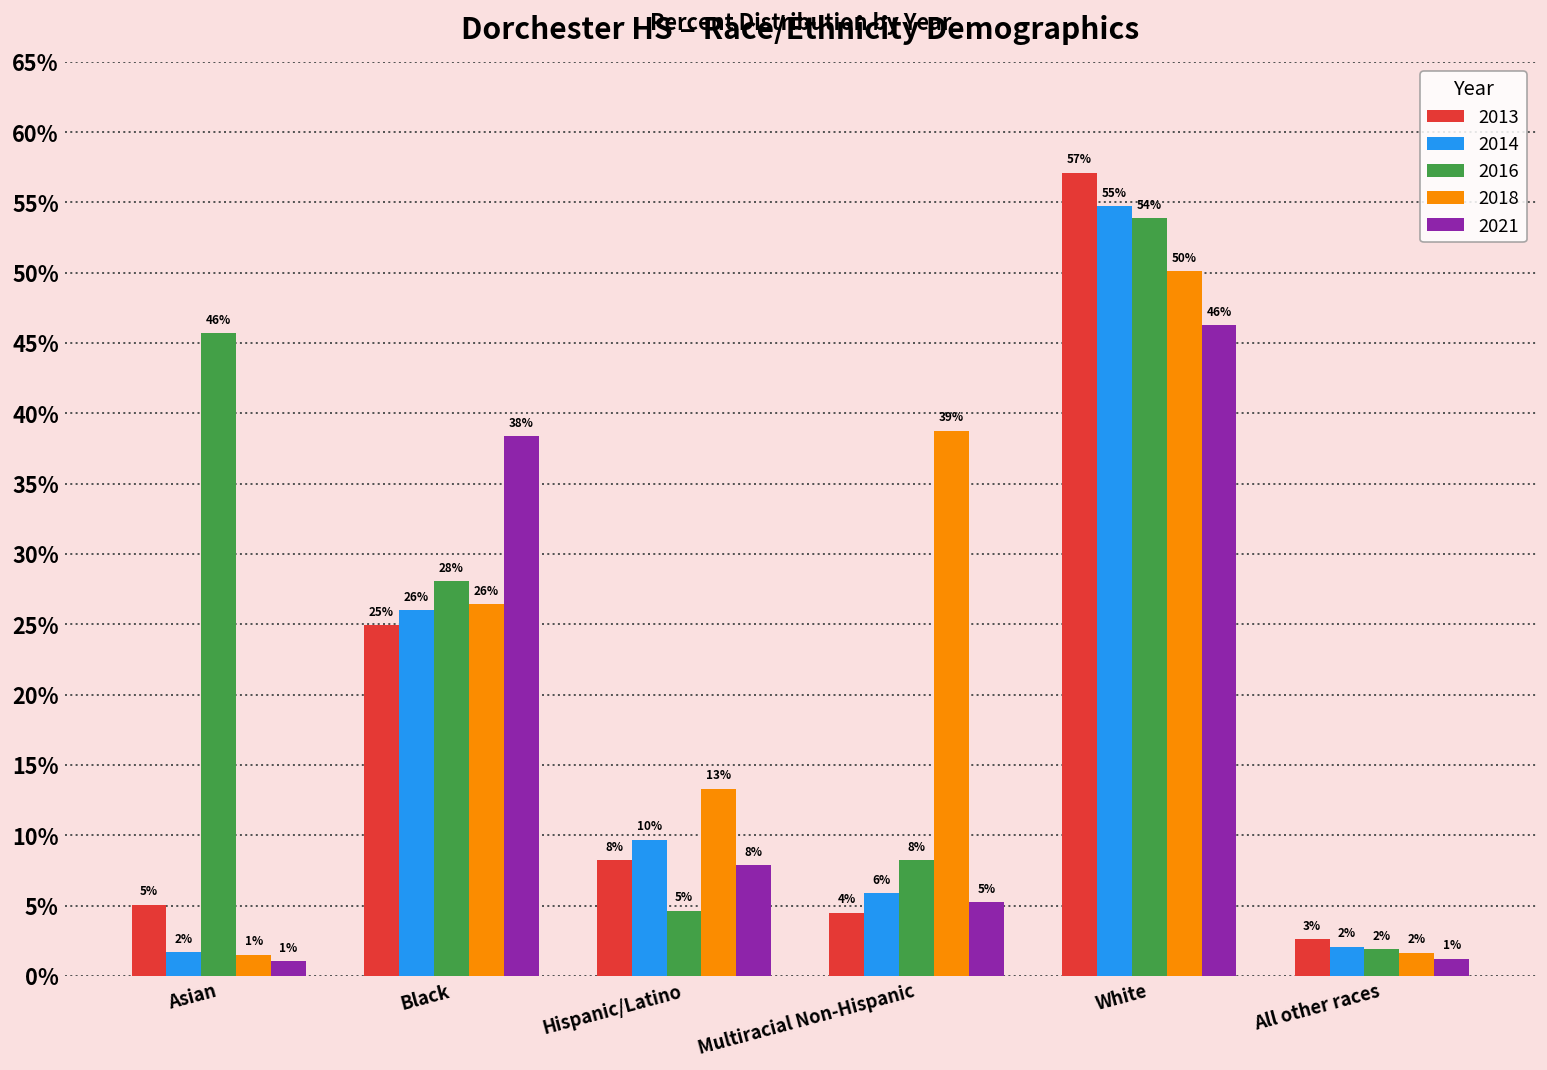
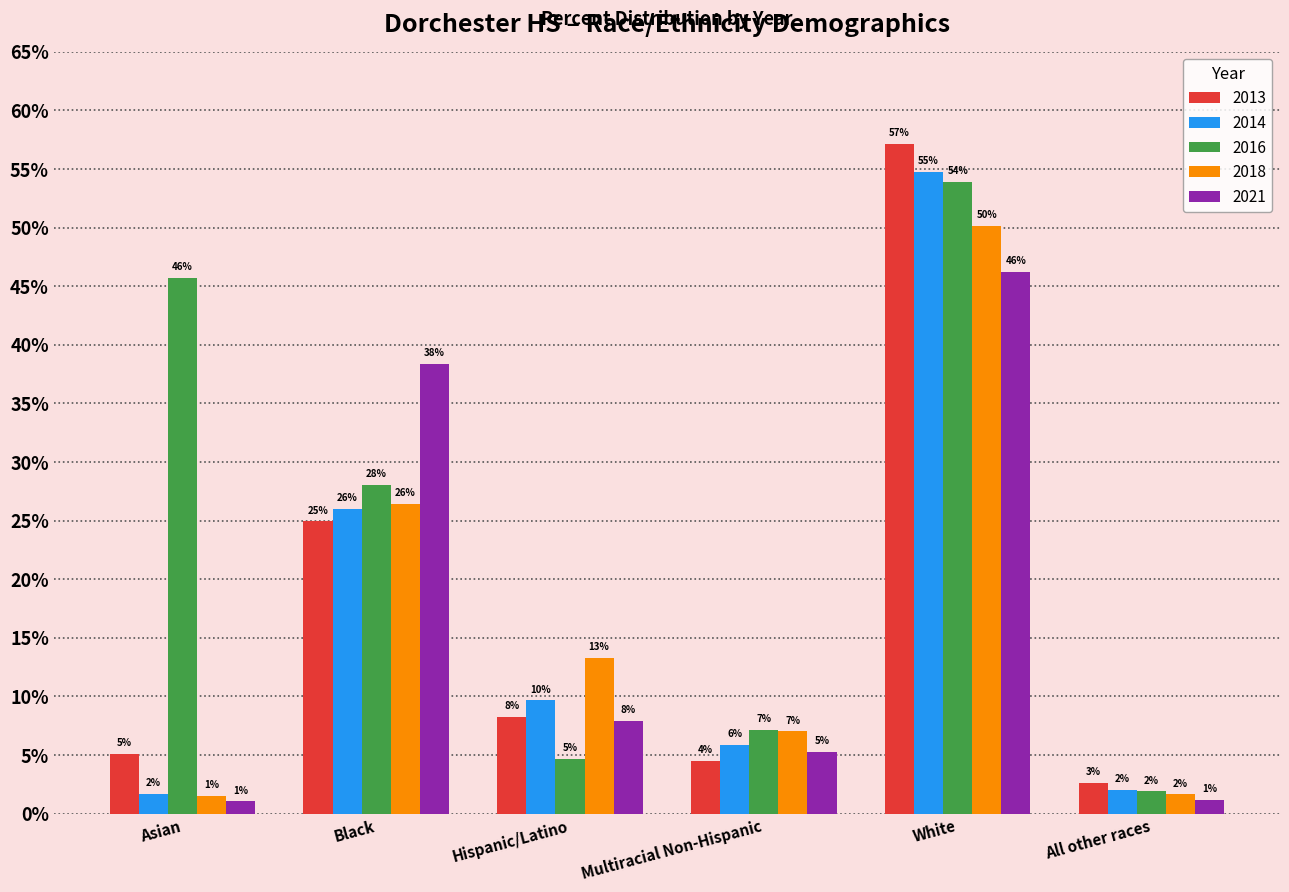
  {
    "2013": {
      "Asian": "5%",
      "Black": "25%",
      "Hispanic/Latino": "8%",
      "Multiracial Non-Hispanic": "4%",
      "White": "57%",
      "All other races": "3%"
    },
    "2014": {
      "Asian": "2%",
      "Black": "26%",
      "Hispanic/Latino": "10%",
      "Multiracial Non-Hispanic": "6%",
      "White": "55%",
      "All other races": "2%"
    },
    "2016": {
      "Asian": "46%",
      "Black": "28%",
      "Hispanic/Latino": "5%",
-     "Multiracial Non-Hispanic": "8%",
+     "Multiracial Non-Hispanic": "7%",
      "White": "54%",
      "All other races": "2%"
    },
    "2018": {
      "Asian": "1%",
      "Black": "26%",
      "Hispanic/Latino": "13%",
-     "Multiracial Non-Hispanic": "39%",
+     "Multiracial Non-Hispanic": "7%",
      "White": "50%",
      "All other races": "2%"
    },
    "2021": {
      "Asian": "1%",
      "Black": "38%",
      "Hispanic/Latino": "8%",
      "Multiracial Non-Hispanic": "5%",
      "White": "46%",
      "All other races": "1%"
    }
  }
